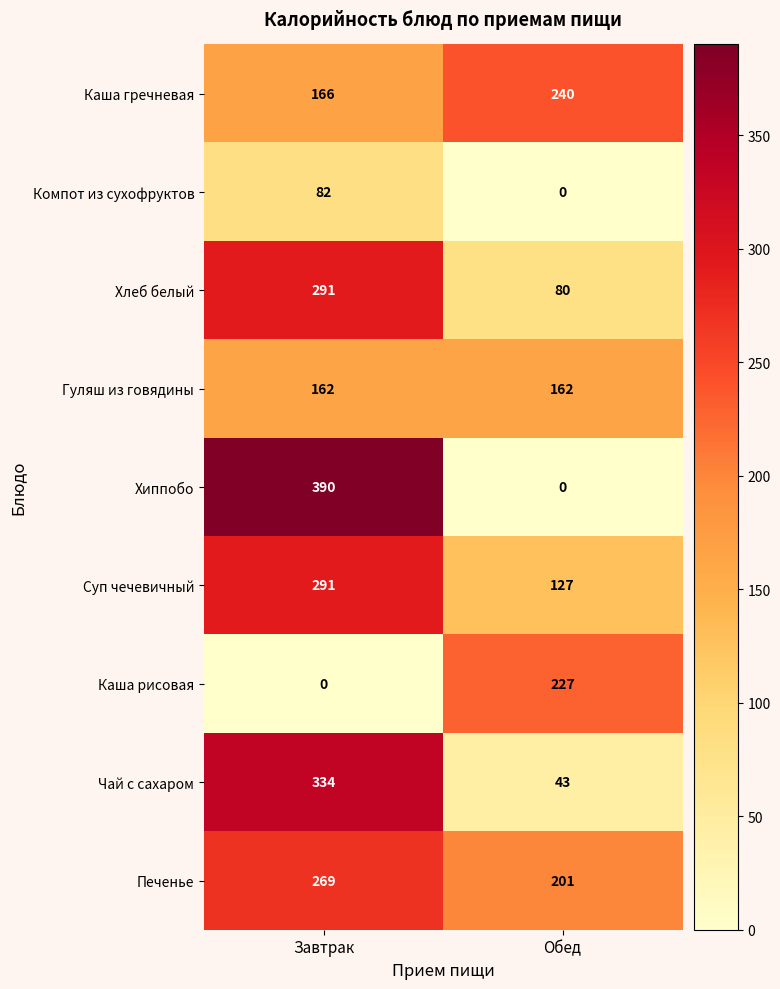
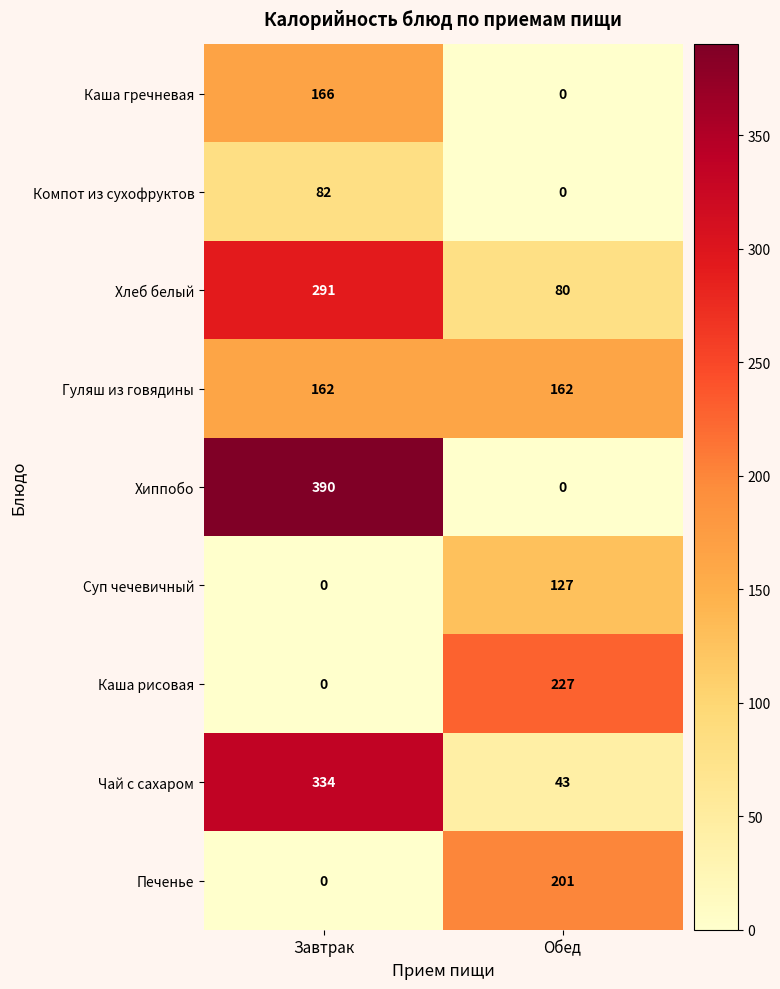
  {
    "Каша гречневая": {
      "Завтрак": 166,
-     "Обед": 240
+     "Обед": 0
    },
    "Компот из сухофруктов": {
      "Завтрак": 82,
      "Обед": 0
    },
    "Хлеб белый": {
      "Завтрак": 291,
      "Обед": 80
    },
    "Гуляш из говядины": {
      "Завтрак": 162,
      "Обед": 162
    },
    "Хиппобо": {
      "Завтрак": 390,
      "Обед": 0
    },
    "Суп чечевичный": {
-     "Завтрак": 291,
+     "Завтрак": 0,
      "Обед": 127
    },
    "Каша рисовая": {
      "Завтрак": 0,
      "Обед": 227
    },
    "Чай с сахаром": {
      "Завтрак": 334,
      "Обед": 43
    },
    "Печенье": {
-     "Завтрак": 269,
+     "Завтрак": 0,
      "Обед": 201
    }
  }
